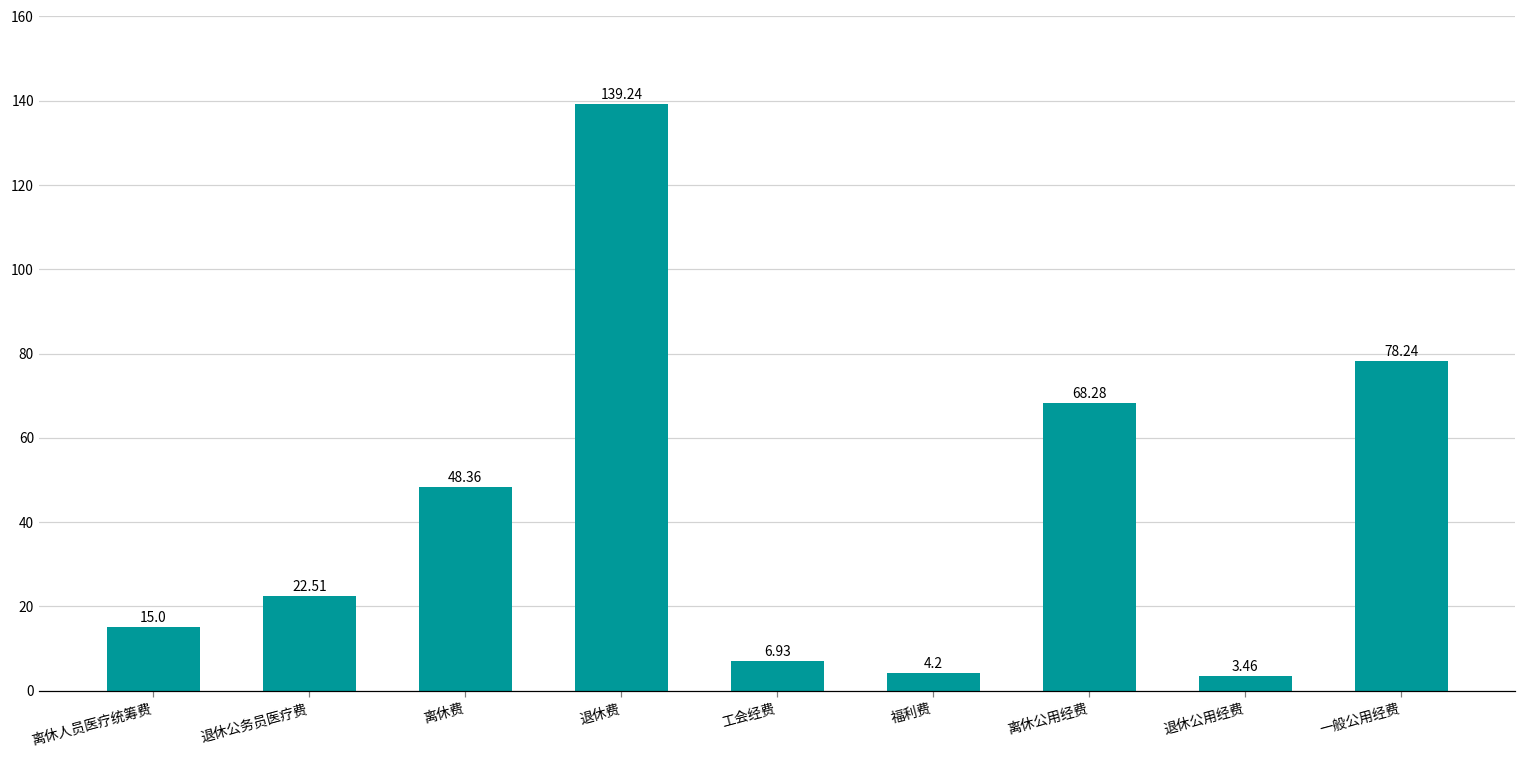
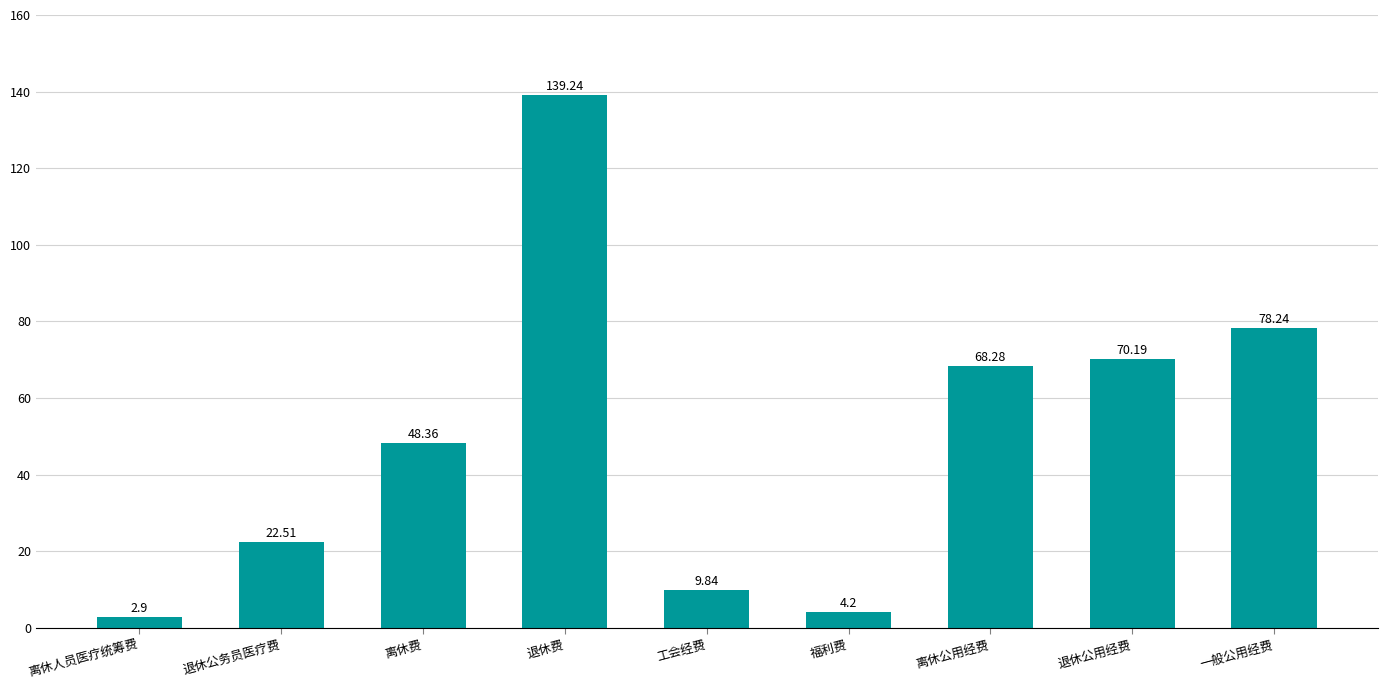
  {
-   "离休人员医疗统筹费": 15.0,
+   "离休人员医疗统筹费": 2.9,
    "退休公务员医疗费": 22.51,
    "离休费": 48.36,
    "退休费": 139.24,
-   "工会经费": 6.93,
+   "工会经费": 9.84,
    "福利费": 4.2,
    "离休公用经费": 68.28,
-   "退休公用经费": 3.46,
+   "退休公用经费": 70.19,
    "一般公用经费": 78.24
  }
